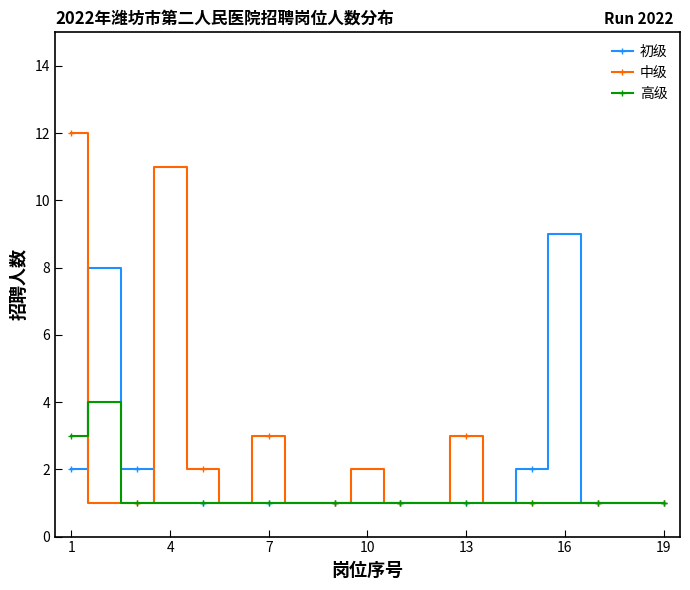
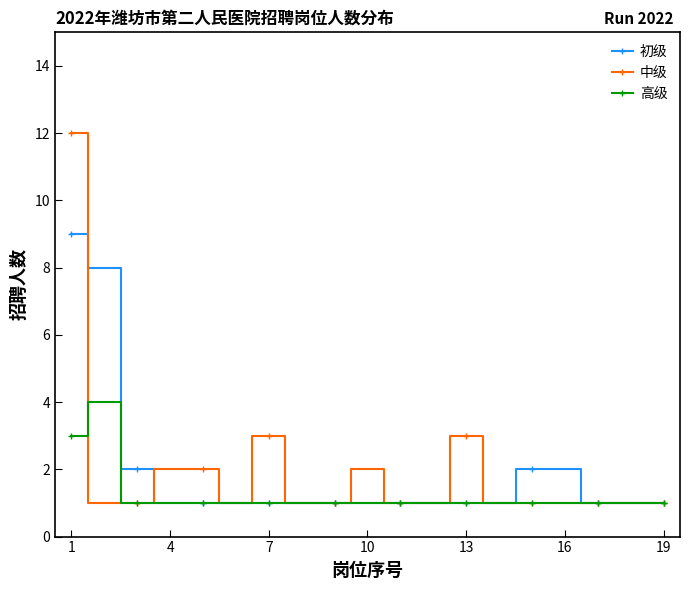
  {
    "初级": {
-     "1": 2,
-     "16": 9
+     "1": 9,
+     "16": 2
    },
    "中级": {
      "1": 12,
-     "4": 11,
+     "4": 2,
      "7": 3,
      "10": 2,
      "13": 3
    },
    "高级": {
      "1": 3
    }
  }
